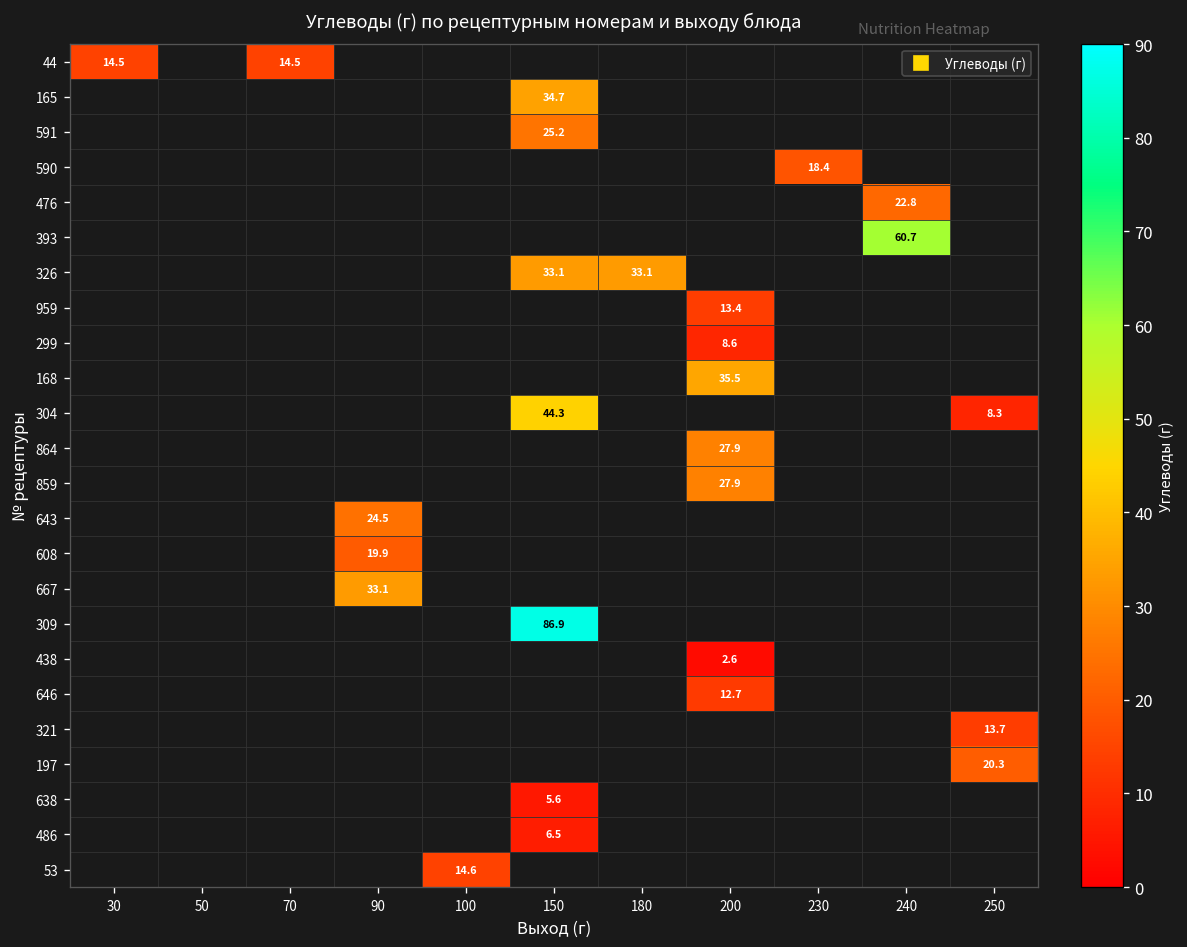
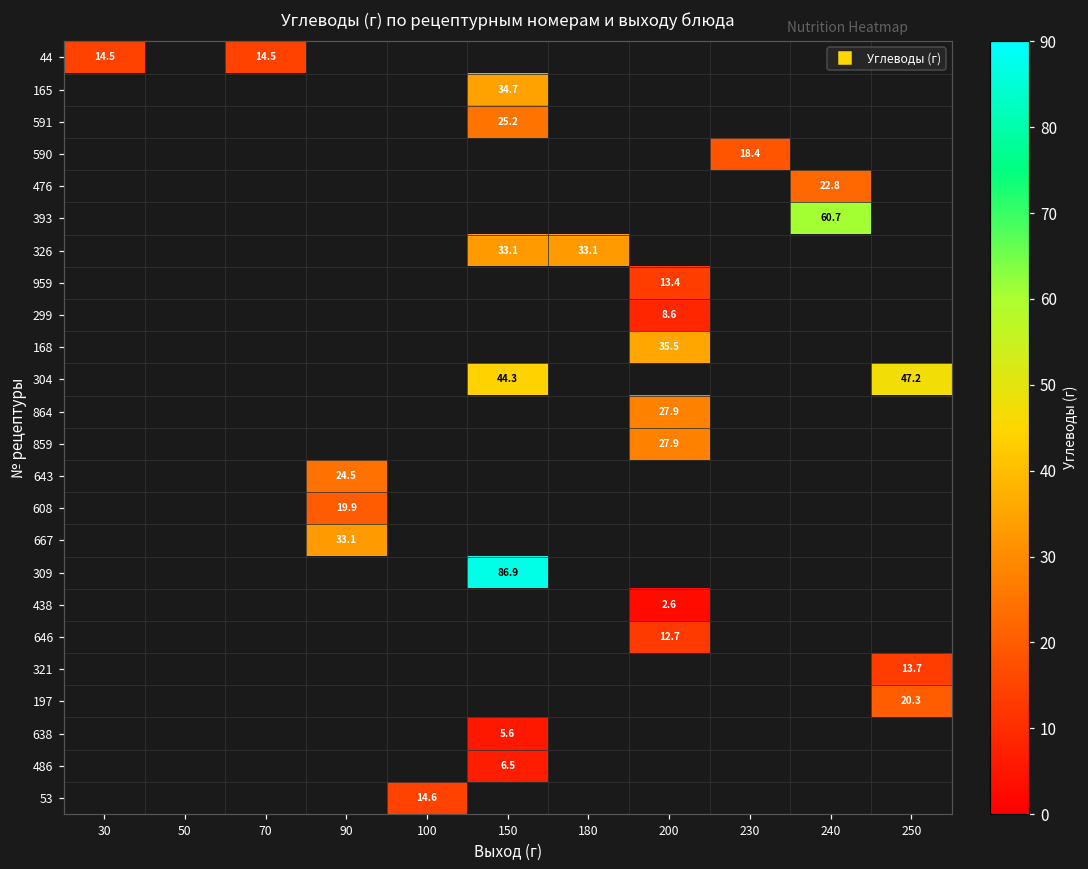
  {
    "44": {
      "30": 14.5,
      "70": 14.5
    },
    "165": {
      "150": 34.7
    },
    "591": {
      "150": 25.2
    },
    "590": {
      "230": 18.4
    },
    "476": {
      "240": 22.8
    },
    "393": {
      "240": 60.7
    },
    "326": {
      "150": 33.1,
      "180": 33.1
    },
    "959": {
      "200": 13.4
    },
    "299": {
      "200": 8.6
    },
    "168": {
      "200": 35.5
    },
    "304": {
      "150": 44.3,
-     "250": 8.3
+     "250": 47.2
    },
    "864": {
      "200": 27.9
    },
    "859": {
      "200": 27.9
    },
    "643": {
      "90": 24.5
    },
    "608": {
      "90": 19.9
    },
    "667": {
      "90": 33.1
    },
    "309": {
      "150": 86.9
    },
    "438": {
      "200": 2.6
    },
    "646": {
      "200": 12.7
    },
    "321": {
      "250": 13.7
    },
    "197": {
      "250": 20.3
    },
    "638": {
      "150": 5.6
    },
    "486": {
      "150": 6.5
    },
    "53": {
      "100": 14.6
    }
  }
